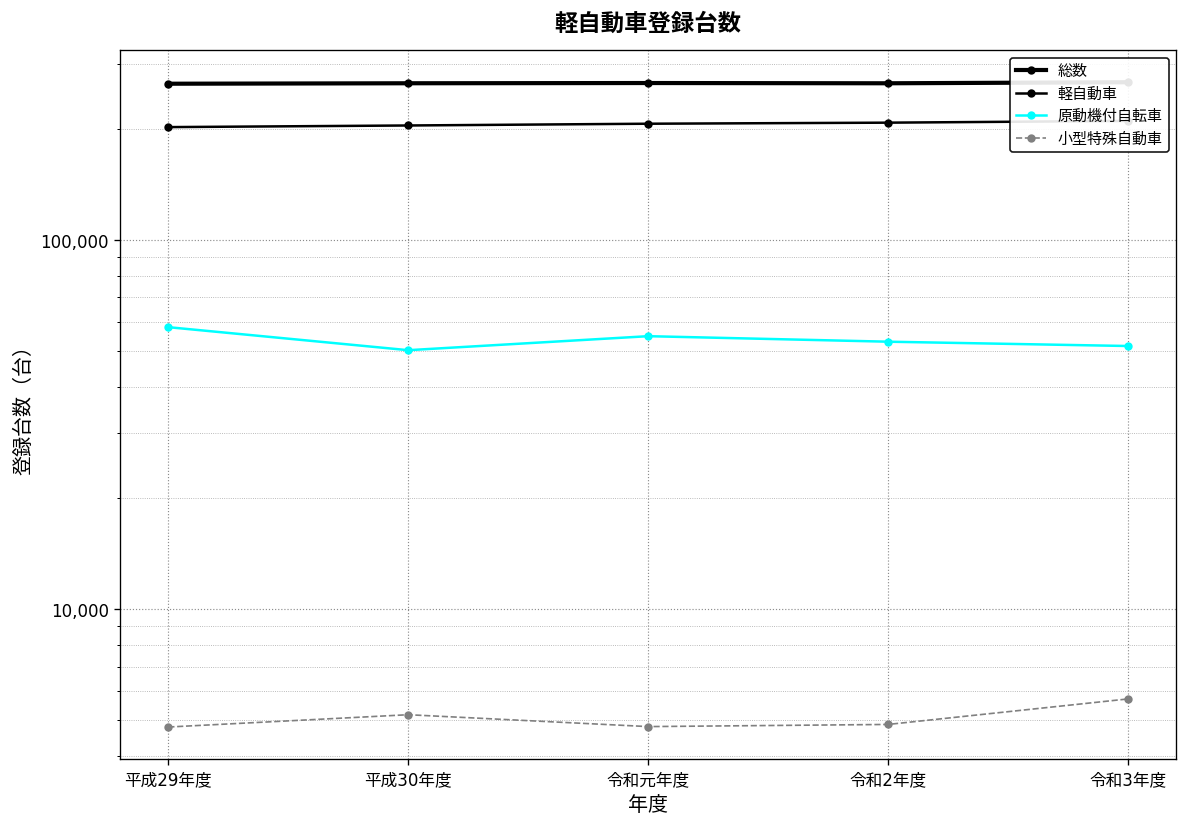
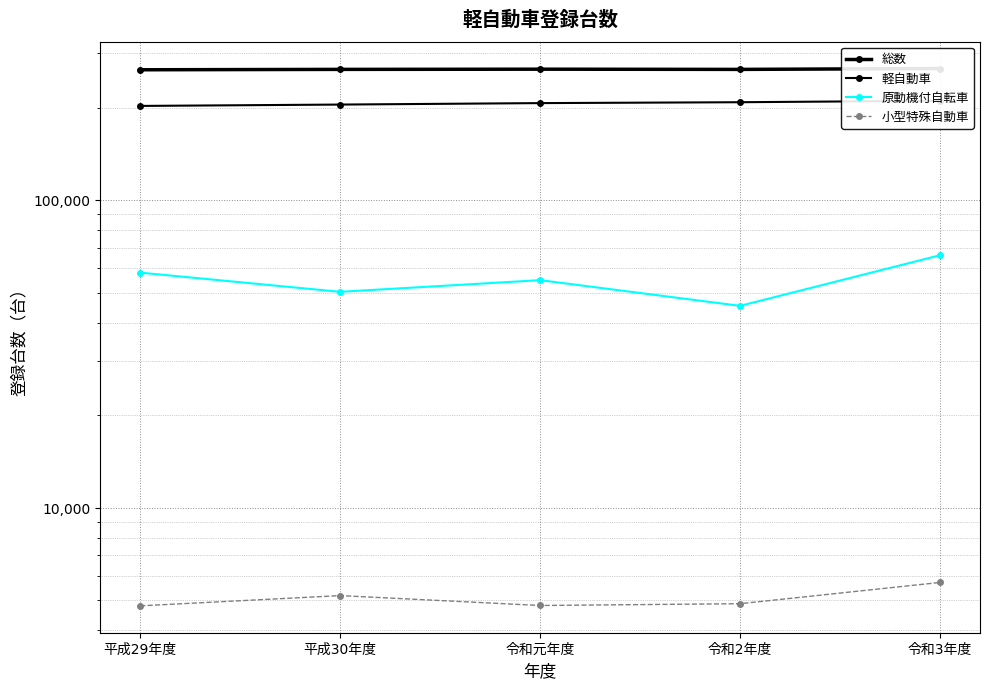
  {
    "原動機付自転車": {
      "平成29年度": "58,000",
      "平成30年度": "50,000",
      "令和元年度": "55,000",
-     "令和2年度": "53,000",
-     "令和3年度": "52,000"
+     "令和2年度": "45,000",
+     "令和3年度": "66,000"
    },
    "小型特殊自動車": {
      "平成29年度": "4,800",
      "平成30年度": "5,200",
      "令和元年度": "4,800",
      "令和2年度": "4,900",
      "令和3年度": "5,700"
    }
  }
